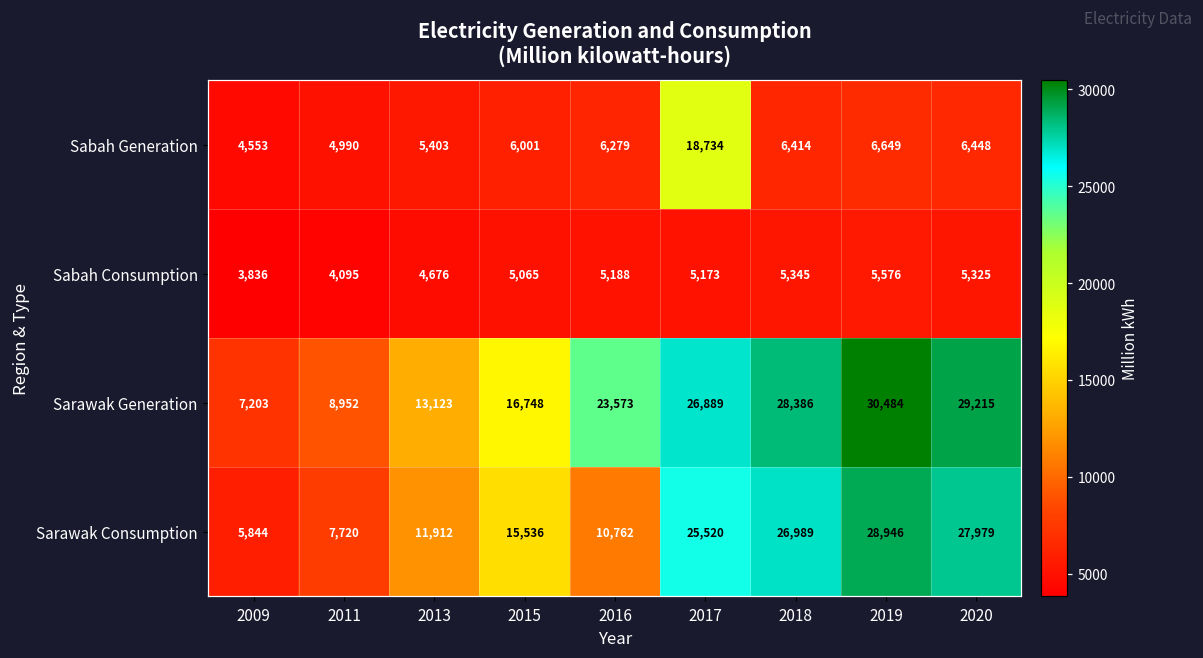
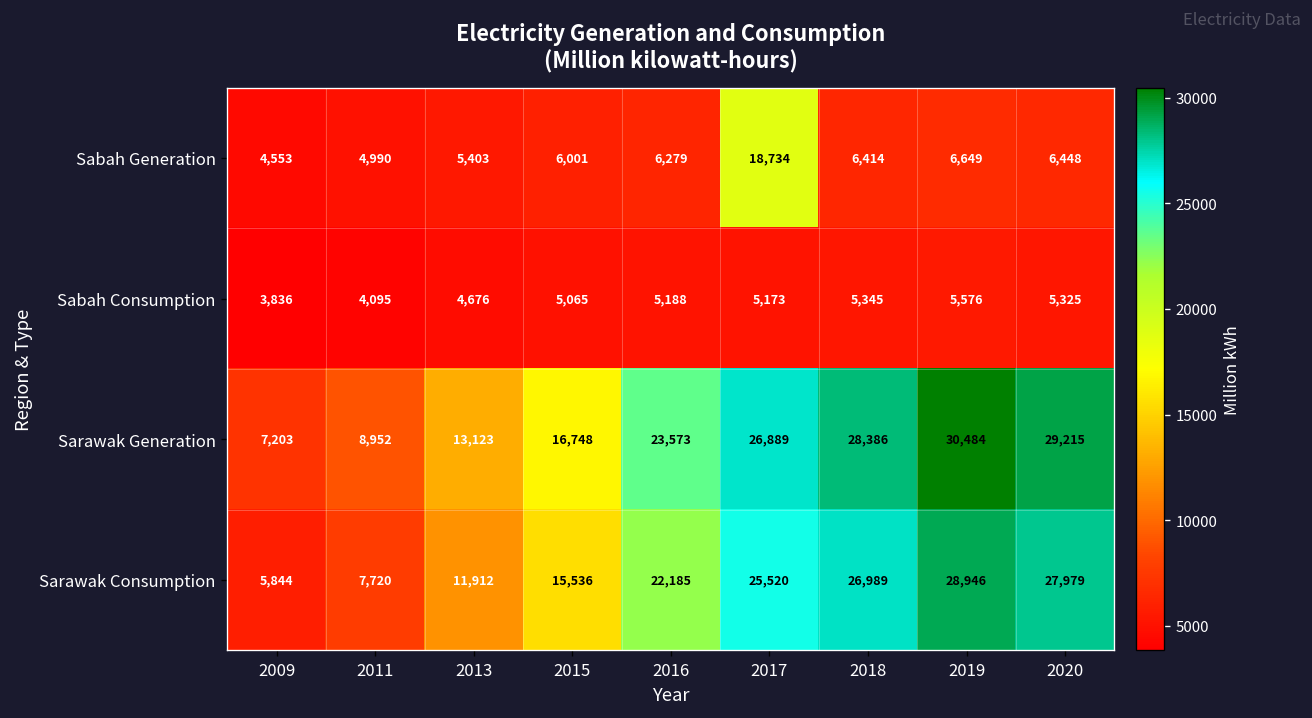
  {
    "Sabah Generation": {
      "2009": "4,553",
      "2011": "4,990",
      "2013": "5,403",
      "2015": "6,001",
      "2016": "6,279",
      "2017": "18,734",
      "2018": "6,414",
      "2019": "6,649",
      "2020": "6,448"
    },
    "Sabah Consumption": {
      "2009": "3,836",
      "2011": "4,095",
      "2013": "4,676",
      "2015": "5,065",
      "2016": "5,188",
      "2017": "5,173",
      "2018": "5,345",
      "2019": "5,576",
      "2020": "5,325"
    },
    "Sarawak Generation": {
      "2009": "7,203",
      "2011": "8,952",
      "2013": "13,123",
      "2015": "16,748",
      "2016": "23,573",
      "2017": "26,889",
      "2018": "28,386",
      "2019": "30,484",
      "2020": "29,215"
    },
    "Sarawak Consumption": {
      "2009": "5,844",
      "2011": "7,720",
      "2013": "11,912",
      "2015": "15,536",
-     "2016": "10,762",
+     "2016": "22,185",
      "2017": "25,520",
      "2018": "26,989",
      "2019": "28,946",
      "2020": "27,979"
    }
  }
